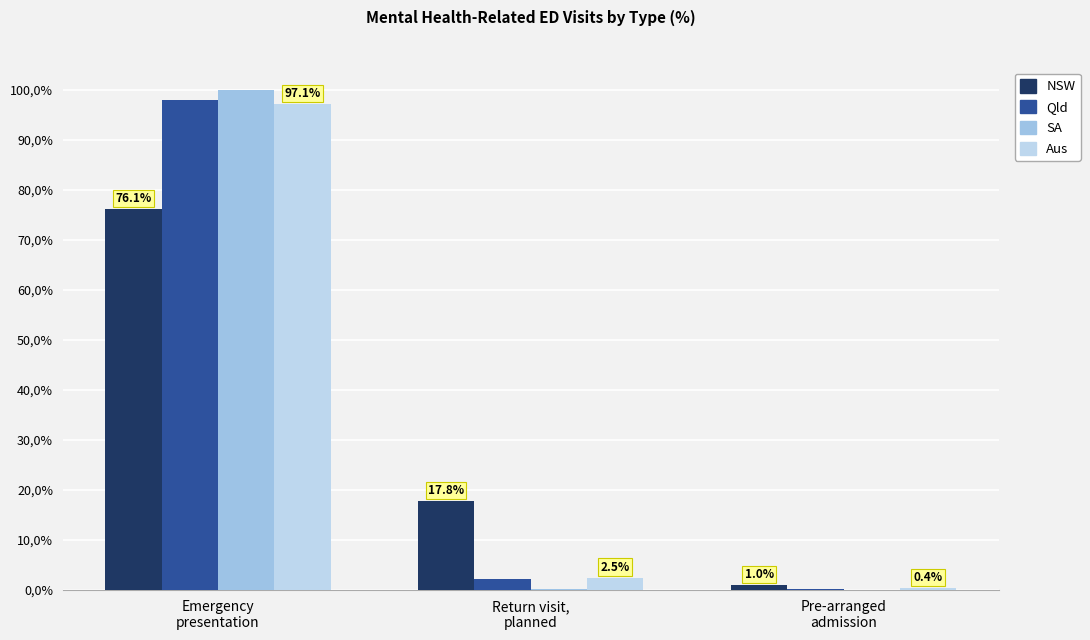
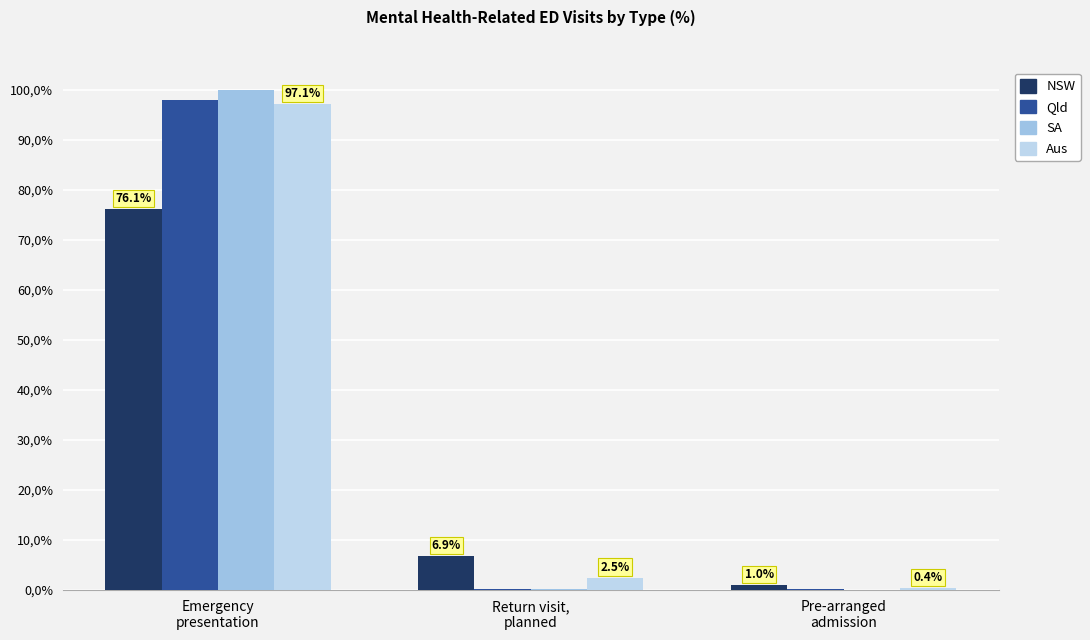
  {
    "NSW": {
-     "Return visit, planned": "17.8%"
+     "Return visit, planned": "6.9%"
    },
    "Qld": {
      "Emergency presentation": "980%",
-     "Return visit, planned": "20%"
+     "Return visit, planned": "0%"
    }
  }
